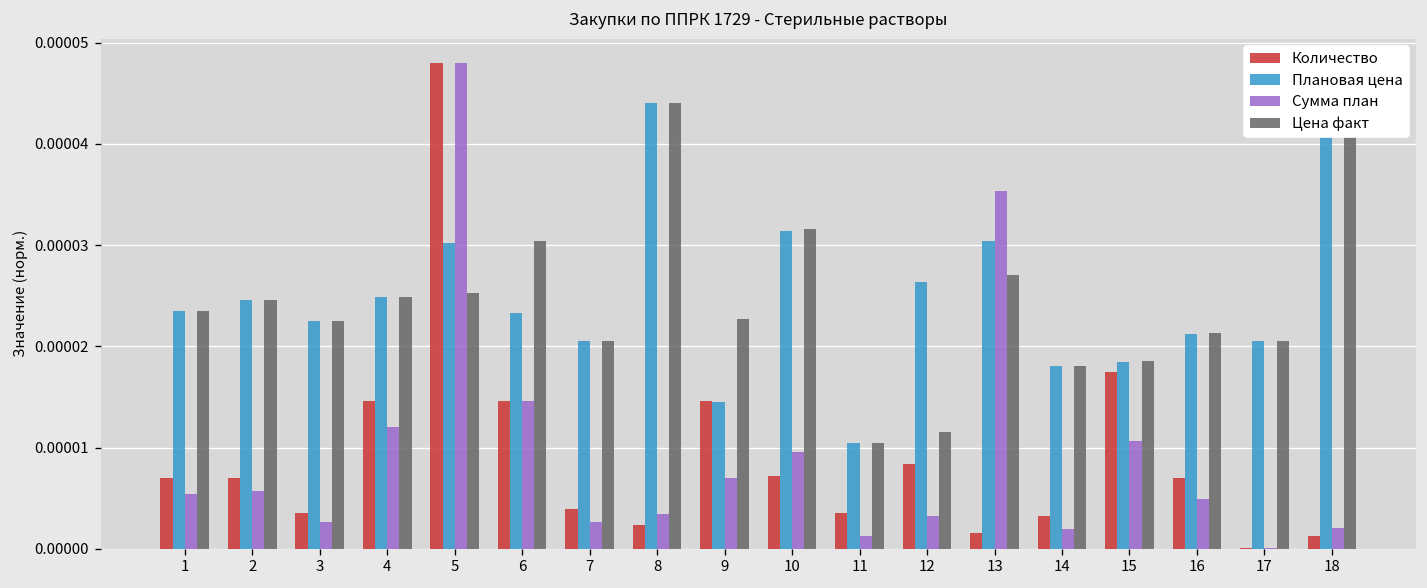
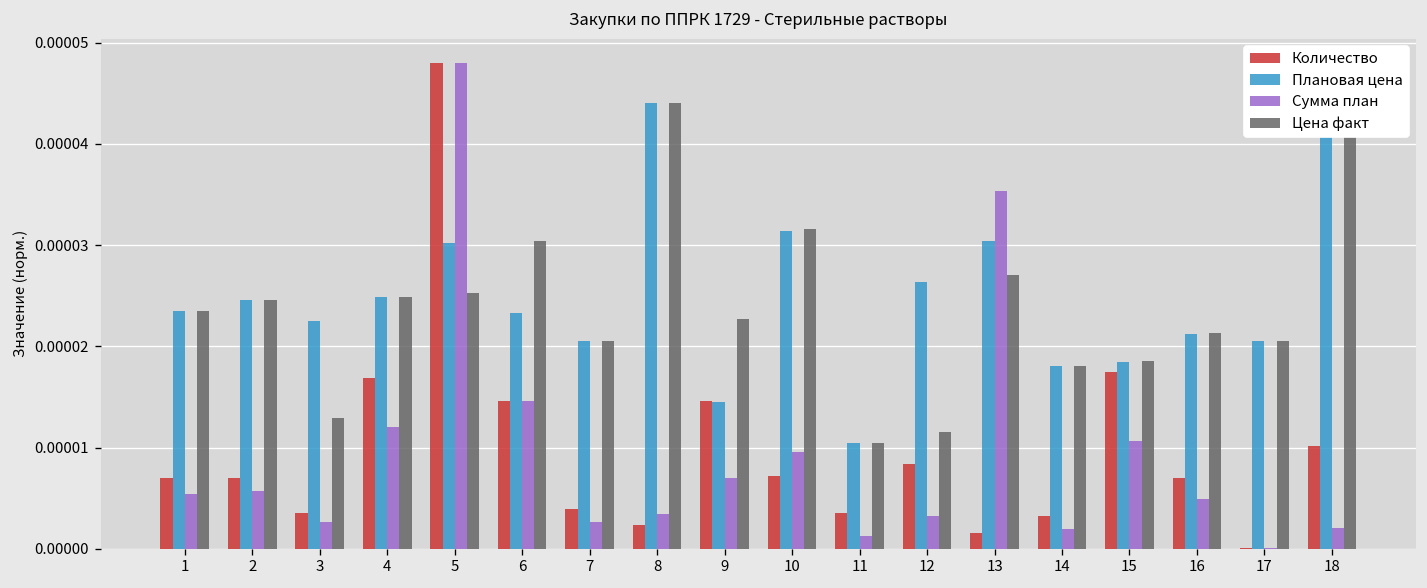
  {
    "Количество": {
      "1": 0.000007,
      "2": 0.000007,
      "3": 0.000003,
-     "4": 0.000015,
+     "4": 0.000017,
      "5": 0.000048,
      "6": 0.000015,
      "7": 0.000004,
      "8": 0.000002,
      "9": 0.000015,
      "10": 0.000007,
      "11": 0.000003,
      "12": 0.000008,
      "13": 0.000002,
      "14": 0.000003,
      "15": 0.000017,
      "16": 0.000007,
-     "18": 0.000001
+     "18": 0.000010
    },
    "Плановая цена": {
      "1": 0.000023,
      "2": 0.000025,
      "3": 0.000023,
      "4": 0.000025,
      "5": 0.000030,
      "6": 0.000023,
      "7": 0.000020,
      "8": 0.000044,
      "9": 0.000015,
      "10": 0.000031,
      "11": 0.000010,
      "12": 0.000026,
      "13": 0.000030,
      "14": 0.000018,
      "15": 0.000018,
      "16": 0.000021,
      "17": 0.000020
    },
    "Сумма план": {
      "1": 0.000005,
      "2": 0.000006,
      "3": 0.000003,
      "4": 0.000012,
      "5": 0.000048,
      "6": 0.000015,
      "7": 0.000003,
      "8": 0.000003,
      "9": 0.000007,
      "10": 0.000010,
      "11": 0.000001,
      "12": 0.000003,
      "13": 0.000035,
      "14": 0.000002,
      "15": 0.000011,
      "16": 0.000005,
      "18": 0.000002
    },
    "Цена факт": {
      "1": 0.000023,
      "2": 0.000025,
-     "3": 0.000023,
+     "3": 0.000013,
      "4": 0.000025,
      "5": 0.000025,
      "6": 0.000030,
      "7": 0.000020,
      "8": 0.000044,
      "9": 0.000023,
      "10": 0.000032,
      "11": 0.000010,
      "12": 0.000012,
      "13": 0.000027,
      "14": 0.000018,
      "15": 0.000019,
      "16": 0.000021,
      "17": 0.000020
    }
  }
